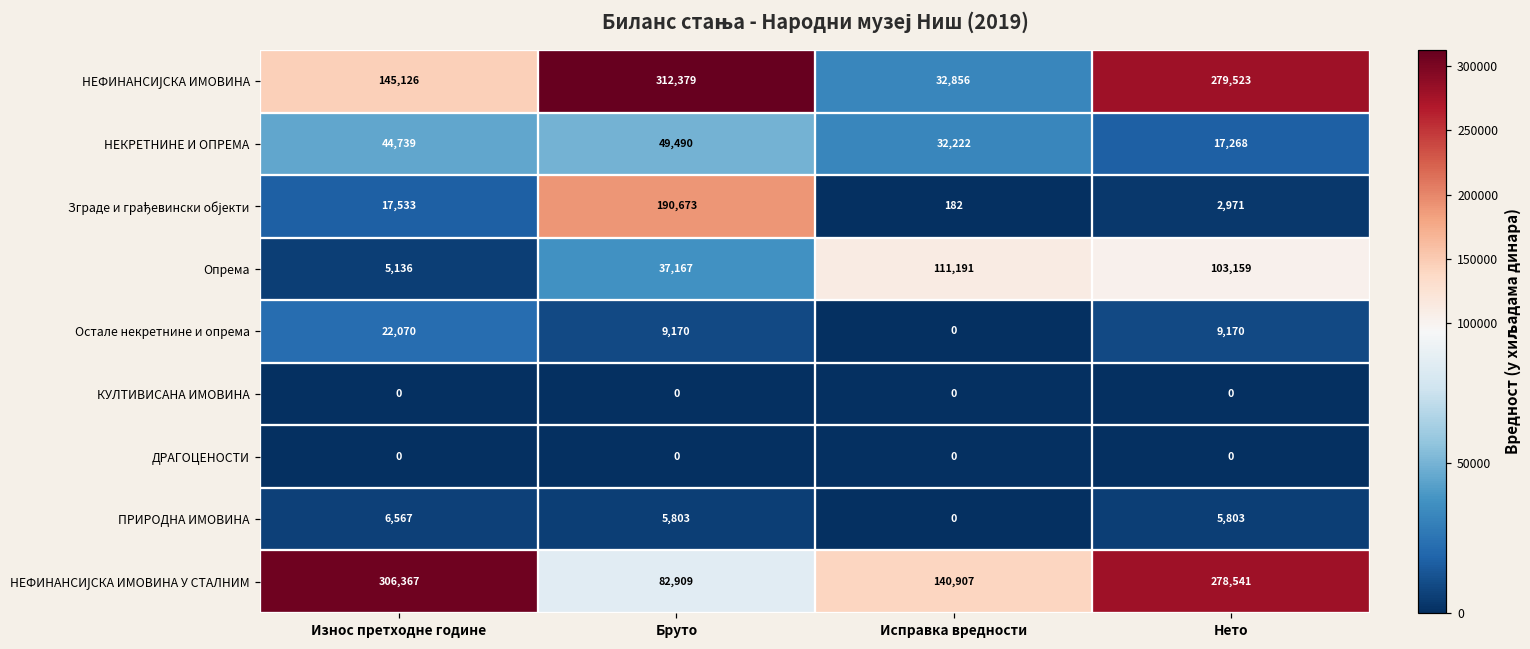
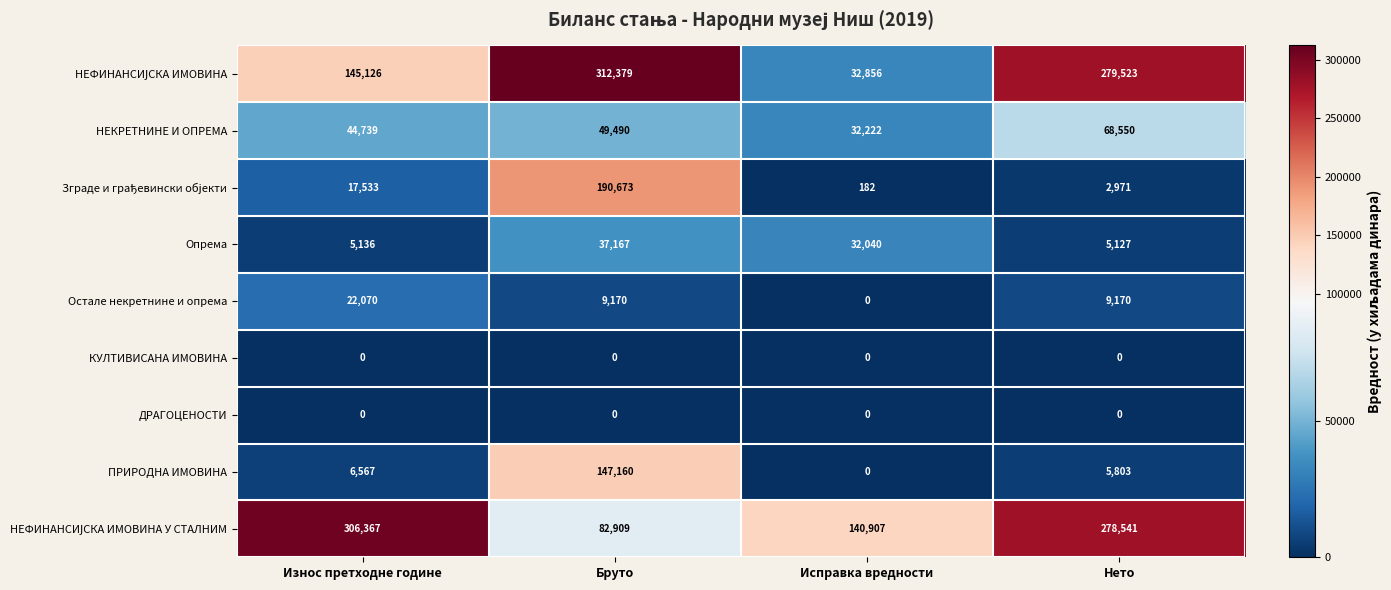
  {
    "НEФИНАНСИЈСКА ИМОВИНА": {
      "Износ претходне године": "145,126",
      "Бруто": "312,379",
      "Исправка вредности": "32,856",
      "Нето": "279,523"
    },
    "НЕКРЕТНИНЕ И ОПРЕМА": {
      "Износ претходне године": "44,739",
      "Бруто": "49,490",
      "Исправка вредности": "32,222",
-     "Нето": "17,268"
+     "Нето": "68,550"
    },
    "Зграде и грађевински објекти": {
      "Износ претходне године": "17,533",
      "Бруто": "190,673",
      "Исправка вредности": "182",
      "Нето": "2,971"
    },
    "Опрема": {
      "Износ претходне године": "5,136",
      "Бруто": "37,167",
-     "Исправка вредности": "111,191",
-     "Нето": "103,159"
+     "Исправка вредности": "32,040",
+     "Нето": "5,127"
    },
    "Остале некретнине и опрема": {
      "Износ претходне године": "22,070",
      "Бруто": "9,170",
      "Исправка вредности": "0",
      "Нето": "9,170"
    },
    "КУЛТИВИСАНА ИМОВИНА": {
      "Износ претходне године": "0",
      "Бруто": "0",
      "Исправка вредности": "0",
      "Нето": "0"
    },
    "ДРАГОЦЕНОСТИ": {
      "Износ претходне године": "0",
      "Бруто": "0",
      "Исправка вредности": "0",
      "Нето": "0"
    },
    "ПРИРОДНА ИМОВИНА": {
      "Износ претходне године": "6,567",
-     "Бруто": "5,803",
+     "Бруто": "147,160",
      "Исправка вредности": "0",
      "Нето": "5,803"
    },
    "НЕФИНАНСИЈСКА ИМОВИНА У СТАЛНИМ": {
      "Износ претходне године": "306,367",
      "Бруто": "82,909",
      "Исправка вредности": "140,907",
      "Нето": "278,541"
    }
  }
